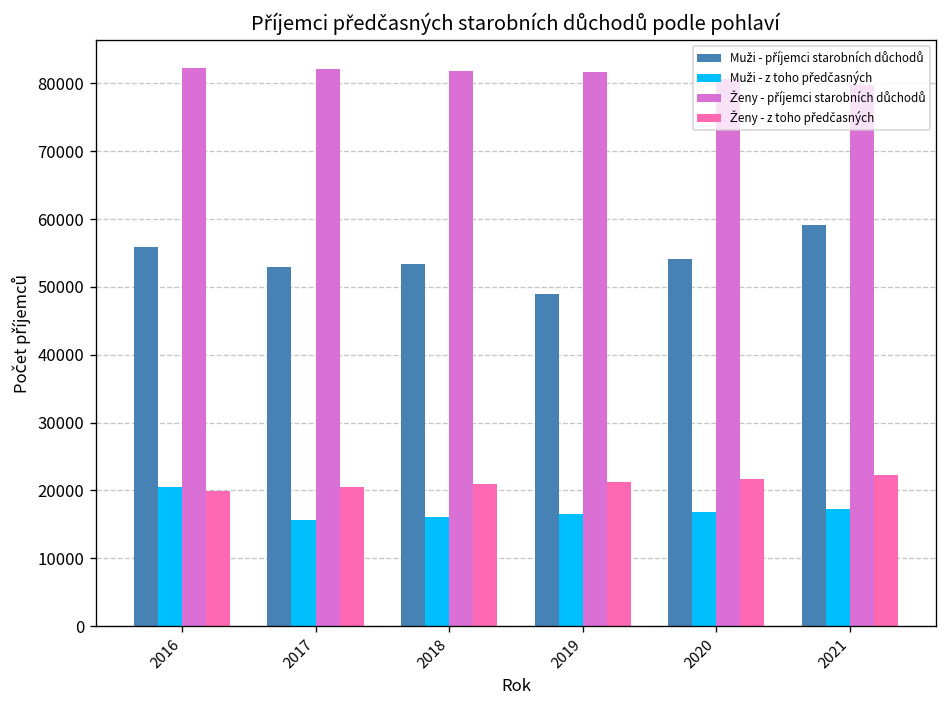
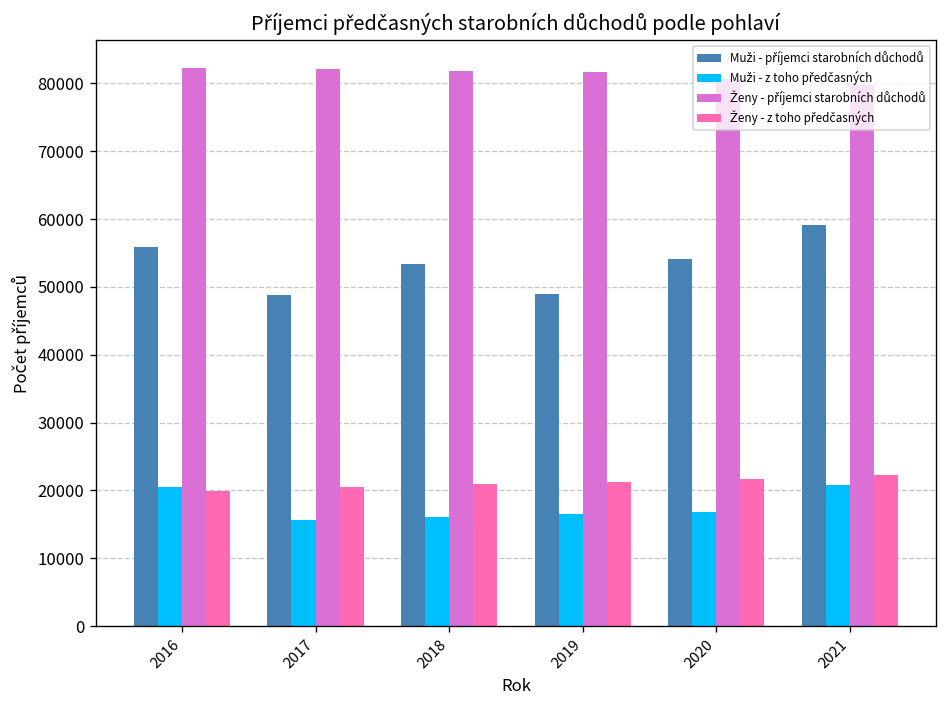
  {
    "Muži - příjemci starobních důchodů": {
      "2016": 56000,
-     "2017": 53000,
+     "2017": 49000,
      "2018": 53000,
      "2019": 49000,
      "2020": 54000,
      "2021": 59000
    },
    "Muži - z toho předčasných": {
      "2016": 20000,
      "2017": 16000,
      "2018": 16000,
      "2019": 16000,
      "2020": 17000,
-     "2021": 17000
+     "2021": 21000
    }
  }
